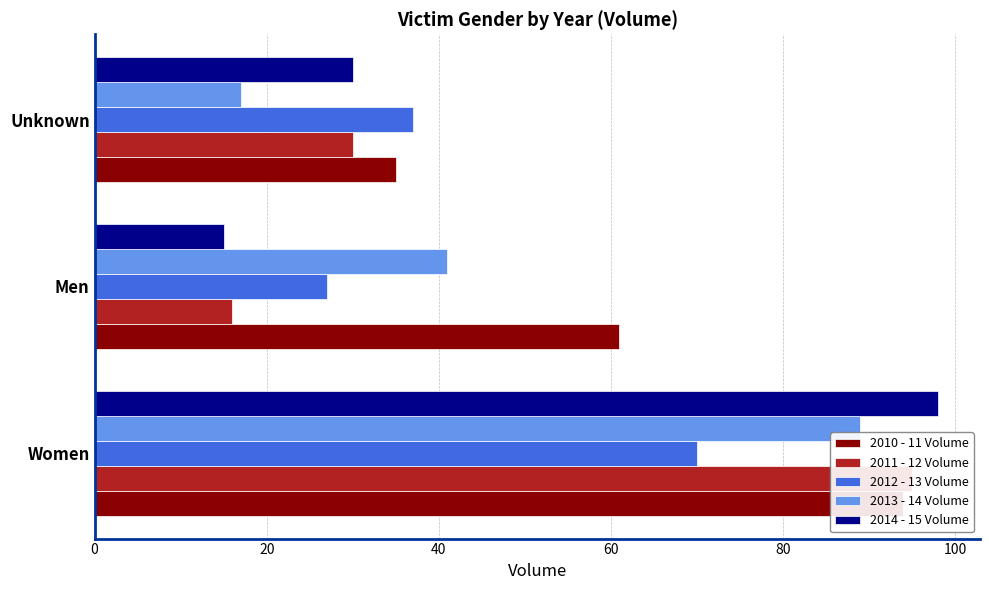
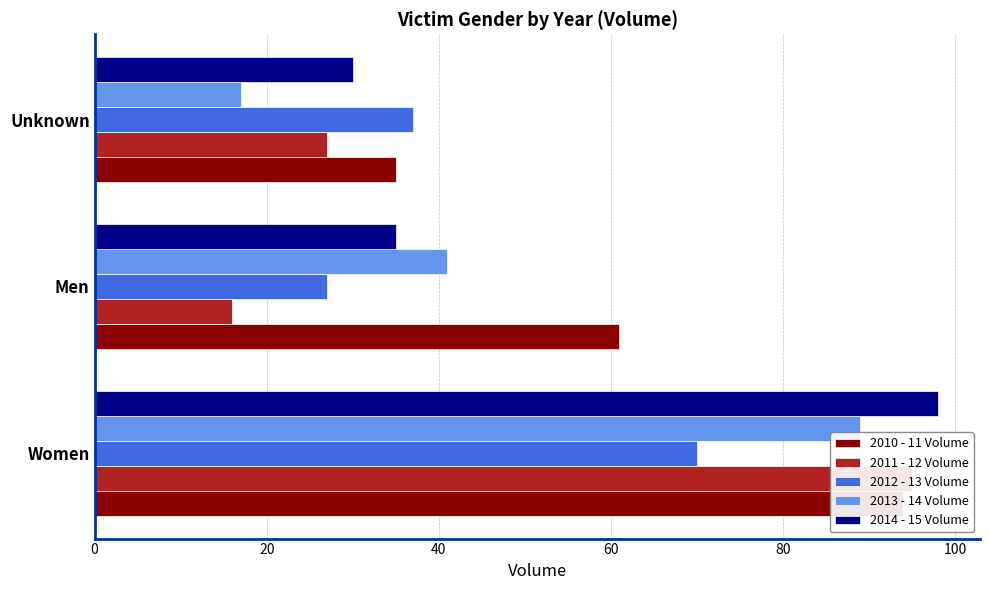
  {
    "2010 - 11 Volume": {
      "Unknown": 35,
      "Men": 61
    },
    "2011 - 12 Volume": {
-     "Unknown": 30,
+     "Unknown": 27,
      "Men": 16
    },
    "2014 - 15 Volume": {
      "Unknown": 30,
-     "Men": 15,
+     "Men": 35,
      "Women": 98
    }
  }
